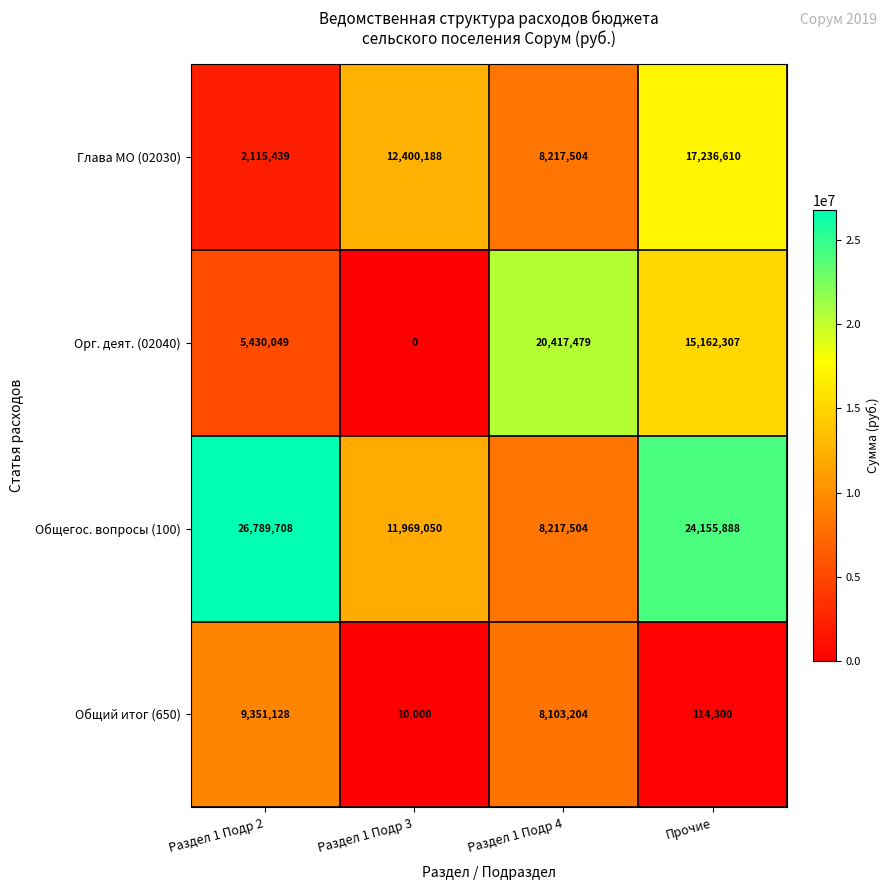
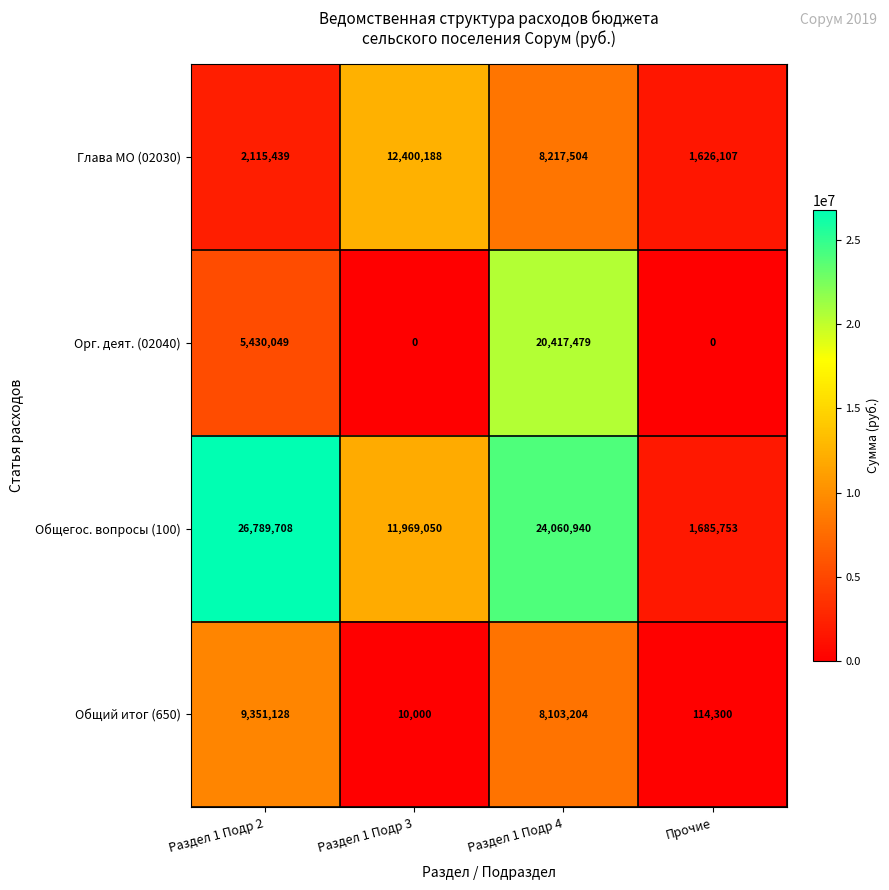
  {
    "Глава МО (02030)": {
      "Раздел 1 Подр 2": "2,115,439",
      "Раздел 1 Подр 3": "12,400,188",
      "Раздел 1 Подр 4": "8,217,504",
-     "Прочие": "17,236,610"
+     "Прочие": "1,626,107"
    },
    "Орг. деят. (02040)": {
      "Раздел 1 Подр 2": "5,430,049",
      "Раздел 1 Подр 3": "0",
      "Раздел 1 Подр 4": "20,417,479",
-     "Прочие": "15,162,307"
+     "Прочие": "0"
    },
    "Общегос. вопросы (100)": {
      "Раздел 1 Подр 2": "26,789,708",
      "Раздел 1 Подр 3": "11,969,050",
-     "Раздел 1 Подр 4": "8,217,504",
-     "Прочие": "24,155,888"
+     "Раздел 1 Подр 4": "24,060,940",
+     "Прочие": "1,685,753"
    },
    "Общий итог (650)": {
      "Раздел 1 Подр 2": "9,351,128",
      "Раздел 1 Подр 3": "10,000",
      "Раздел 1 Подр 4": "8,103,204",
      "Прочие": "114,300"
    }
  }
